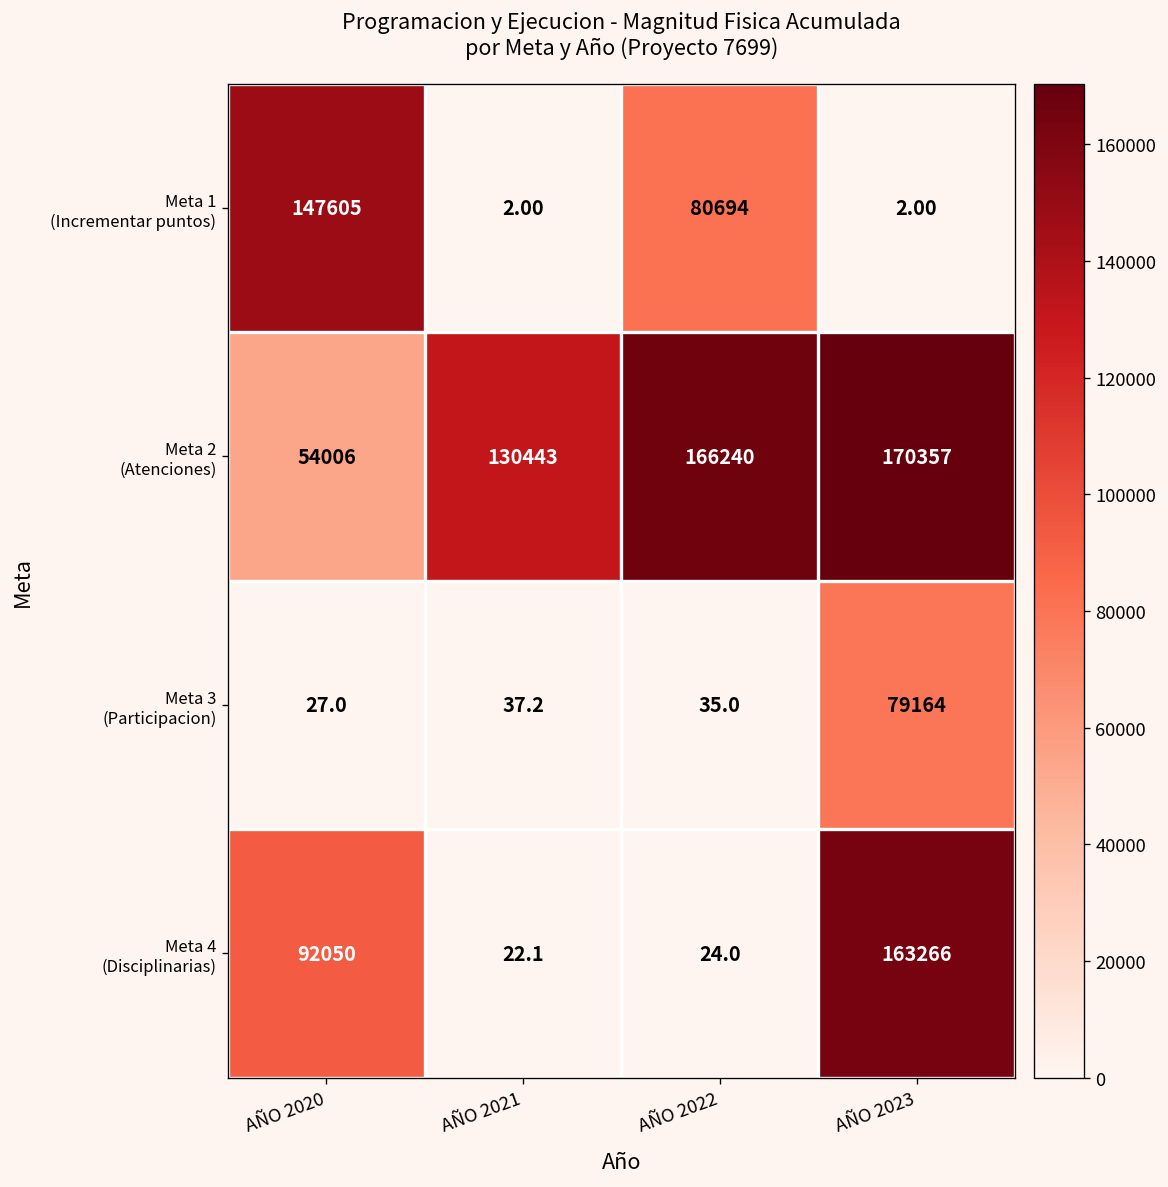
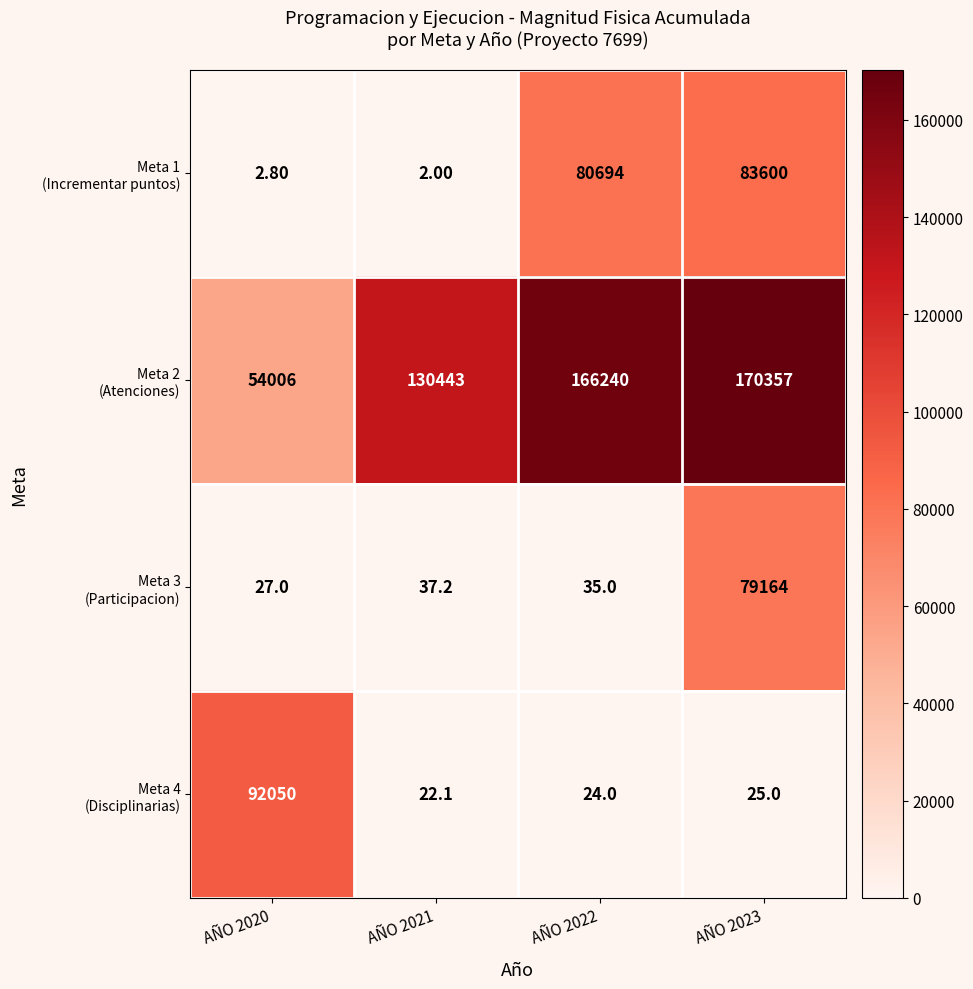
  {
    "Meta 1 (Incrementar puntos)": {
-     "AÑO 2020": 147605,
+     "AÑO 2020": 2.80,
      "AÑO 2021": 2.00,
      "AÑO 2022": 80694,
-     "AÑO 2023": 2.00
+     "AÑO 2023": 83600
    },
    "Meta 2 (Atenciones)": {
      "AÑO 2020": 54006,
      "AÑO 2021": 130443,
      "AÑO 2022": 166240,
      "AÑO 2023": 170357
    },
    "Meta 3 (Participacion)": {
      "AÑO 2020": 27.0,
      "AÑO 2021": 37.2,
      "AÑO 2022": 35.0,
      "AÑO 2023": 79164
    },
    "Meta 4 (Disciplinarias)": {
      "AÑO 2020": 92050,
      "AÑO 2021": 22.1,
      "AÑO 2022": 24.0,
-     "AÑO 2023": 163266
+     "AÑO 2023": 25.0
    }
  }
